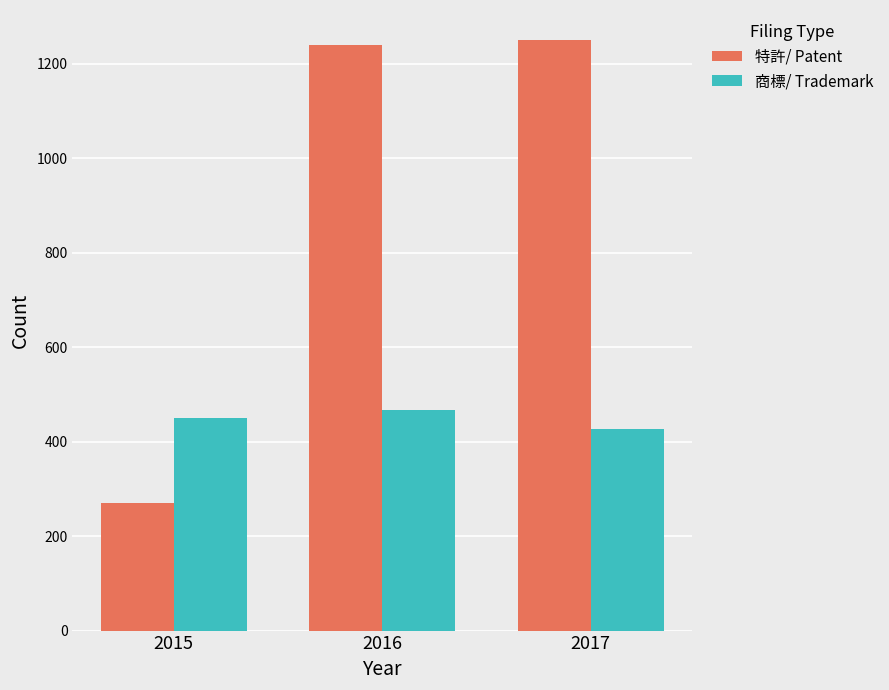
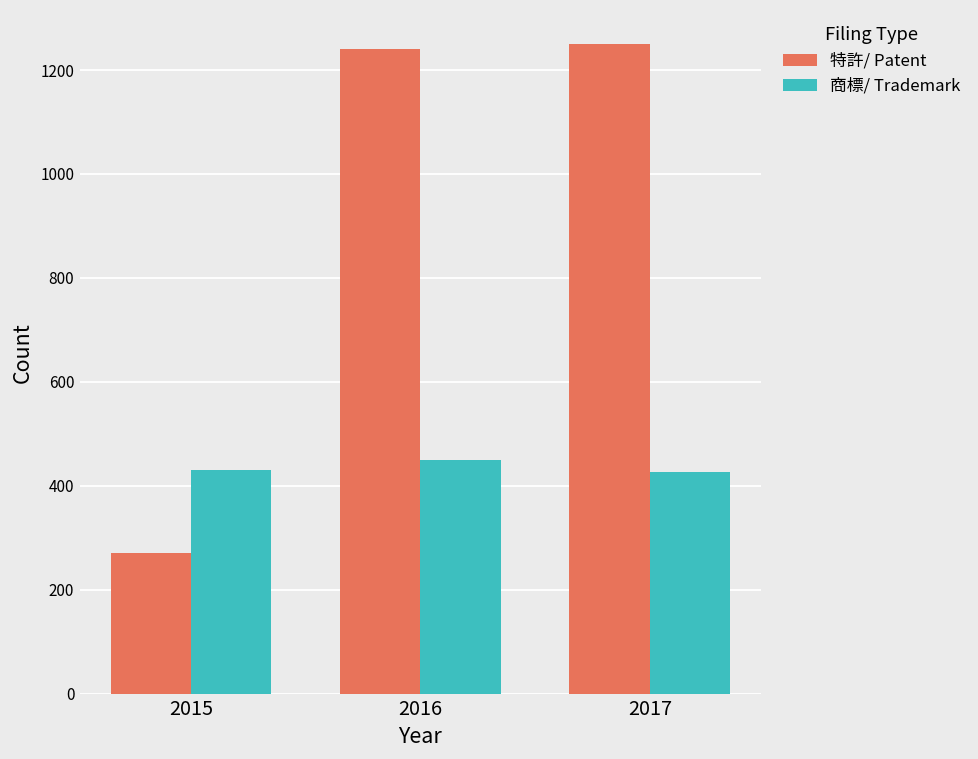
  {
    "特許/ Patent": {
      "2015": 270,
      "2016": 1240,
      "2017": 1250
    },
    "商標/ Trademark": {
-     "2015": 450,
-     "2016": 470,
+     "2015": 430,
+     "2016": 450,
      "2017": 430
    }
  }
